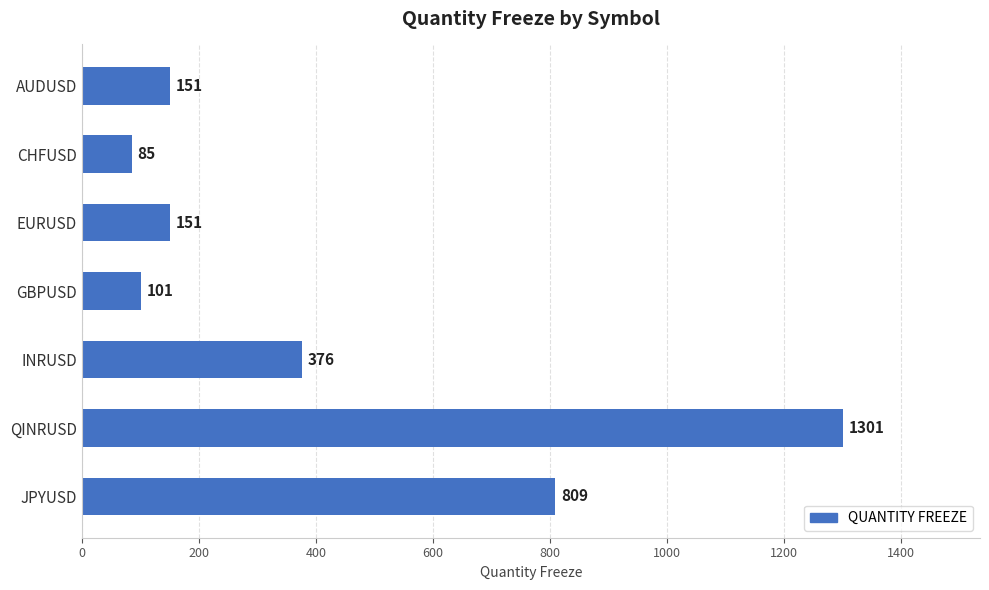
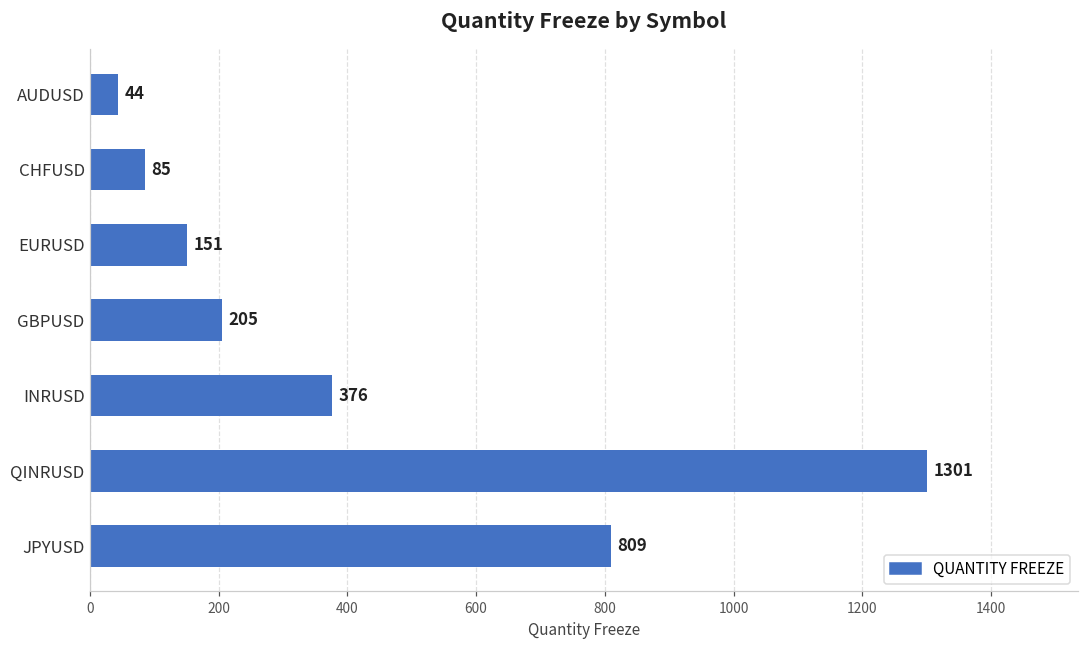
  {
-   "AUDUSD": 151,
+   "AUDUSD": 44,
    "CHFUSD": 85,
    "EURUSD": 151,
-   "GBPUSD": 101,
+   "GBPUSD": 205,
    "INRUSD": 376,
    "QINRUSD": 1301,
    "JPYUSD": 809
  }
